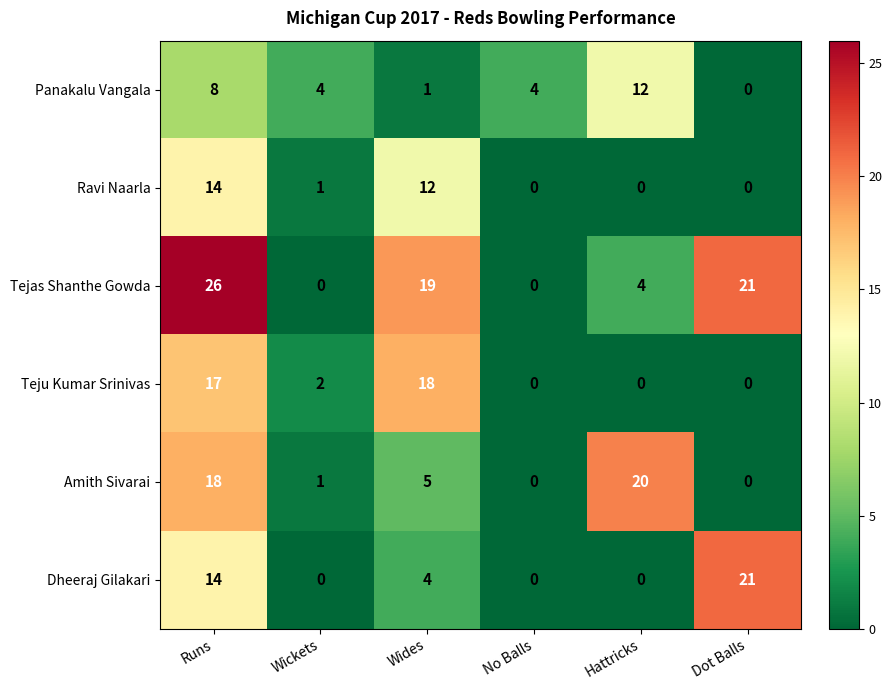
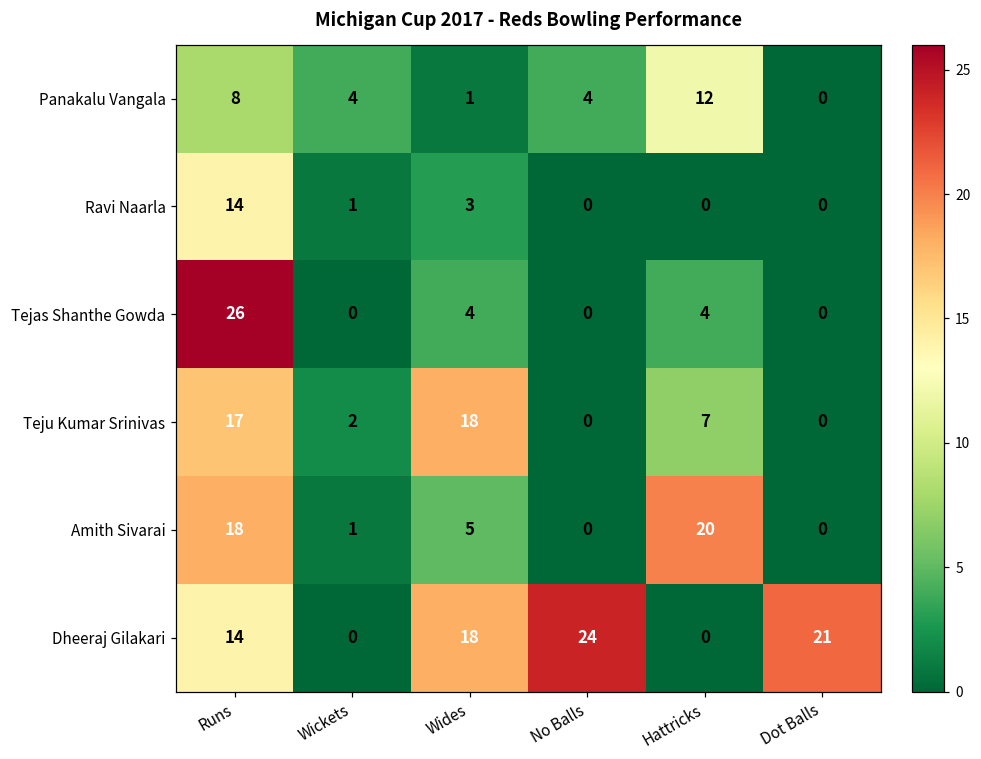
  {
    "Panakalu Vangala": {
      "Runs": 8,
      "Wickets": 4,
      "Wides": 1,
      "No Balls": 4,
      "Hattricks": 12,
      "Dot Balls": 0
    },
    "Ravi Naarla": {
      "Runs": 14,
      "Wickets": 1,
-     "Wides": 12,
+     "Wides": 3,
      "No Balls": 0,
      "Hattricks": 0,
      "Dot Balls": 0
    },
    "Tejas Shanthe Gowda": {
      "Runs": 26,
      "Wickets": 0,
-     "Wides": 19,
+     "Wides": 4,
      "No Balls": 0,
      "Hattricks": 4,
-     "Dot Balls": 21
+     "Dot Balls": 0
    },
    "Teju Kumar Srinivas": {
      "Runs": 17,
      "Wickets": 2,
      "Wides": 18,
      "No Balls": 0,
-     "Hattricks": 0,
+     "Hattricks": 7,
      "Dot Balls": 0
    },
    "Amith Sivarai": {
      "Runs": 18,
      "Wickets": 1,
      "Wides": 5,
      "No Balls": 0,
      "Hattricks": 20,
      "Dot Balls": 0
    },
    "Dheeraj Gilakari": {
      "Runs": 14,
      "Wickets": 0,
-     "Wides": 4,
-     "No Balls": 0,
+     "Wides": 18,
+     "No Balls": 24,
      "Hattricks": 0,
      "Dot Balls": 21
    }
  }
